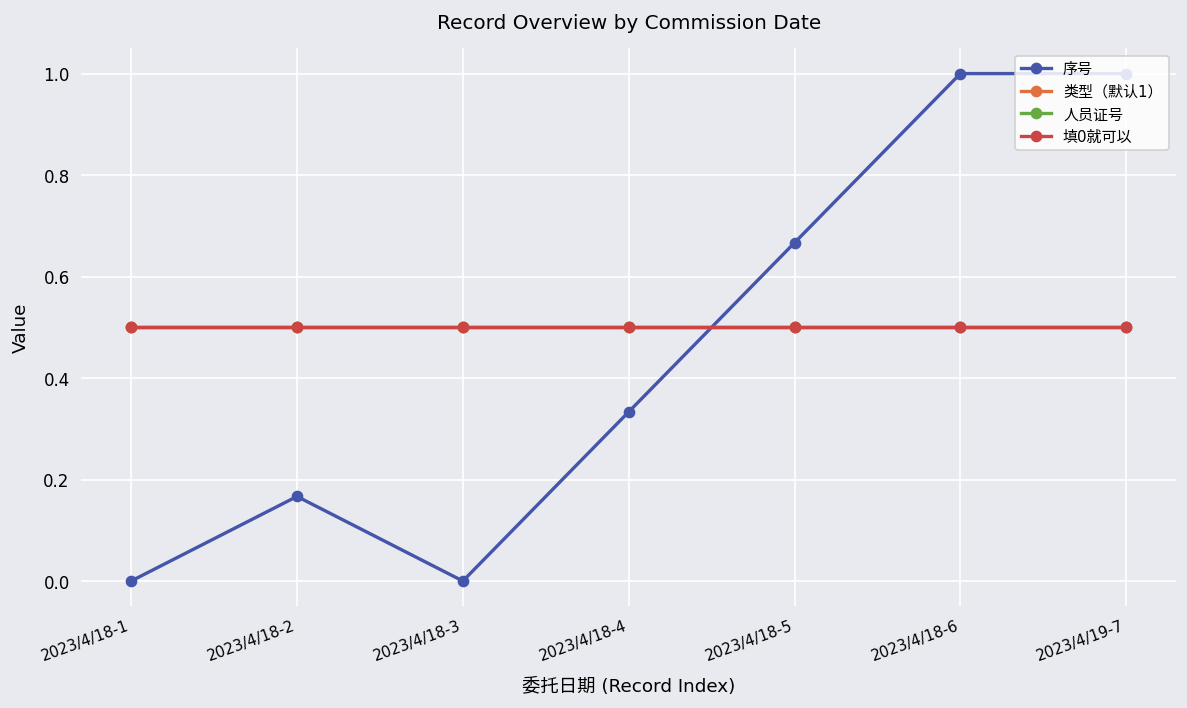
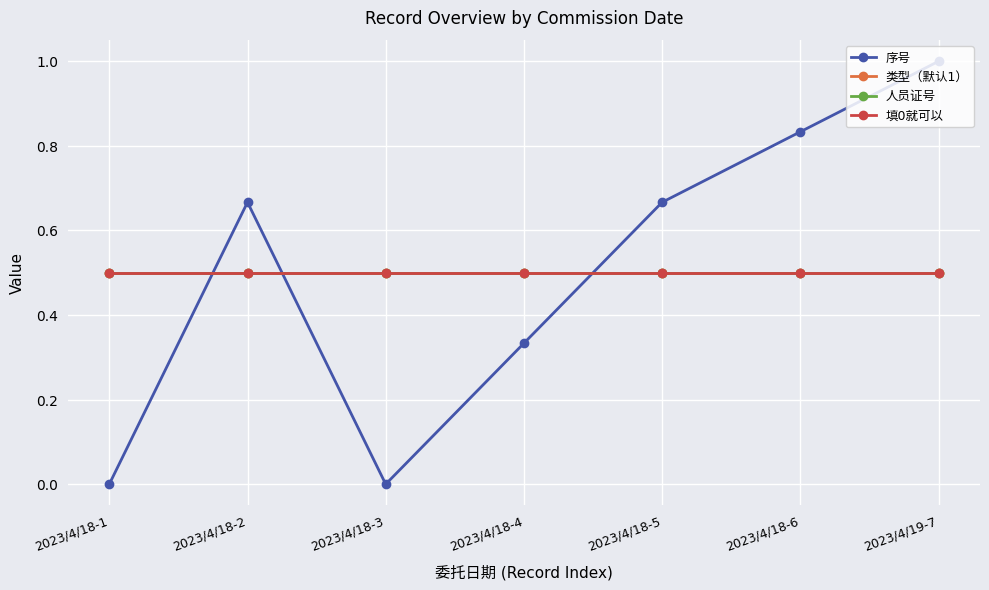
  {
    "序号": {
      "2023/4/18-1": 0.00,
-     "2023/4/18-2": 0.17,
+     "2023/4/18-2": 0.67,
      "2023/4/18-3": 0.00,
      "2023/4/18-4": 0.33,
      "2023/4/18-5": 0.67,
-     "2023/4/18-6": 1.00
+     "2023/4/18-6": 0.83
    },
    "填0就可以": {
      "2023/4/18-1": 0.50,
      "2023/4/18-2": 0.50,
      "2023/4/18-3": 0.50,
      "2023/4/18-4": 0.50,
      "2023/4/18-5": 0.50,
      "2023/4/18-6": 0.50,
      "2023/4/19-7": 0.50
    }
  }
